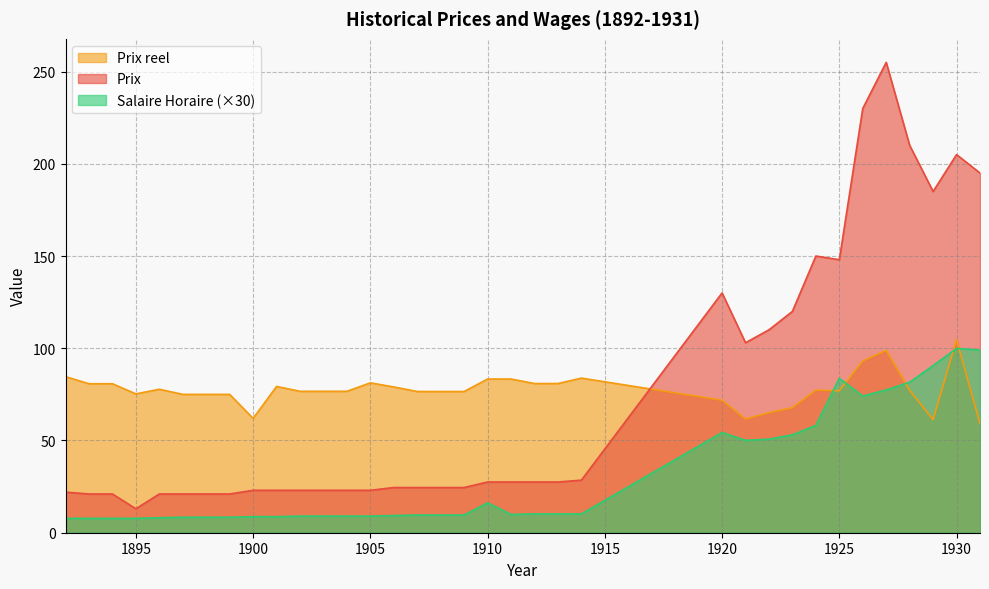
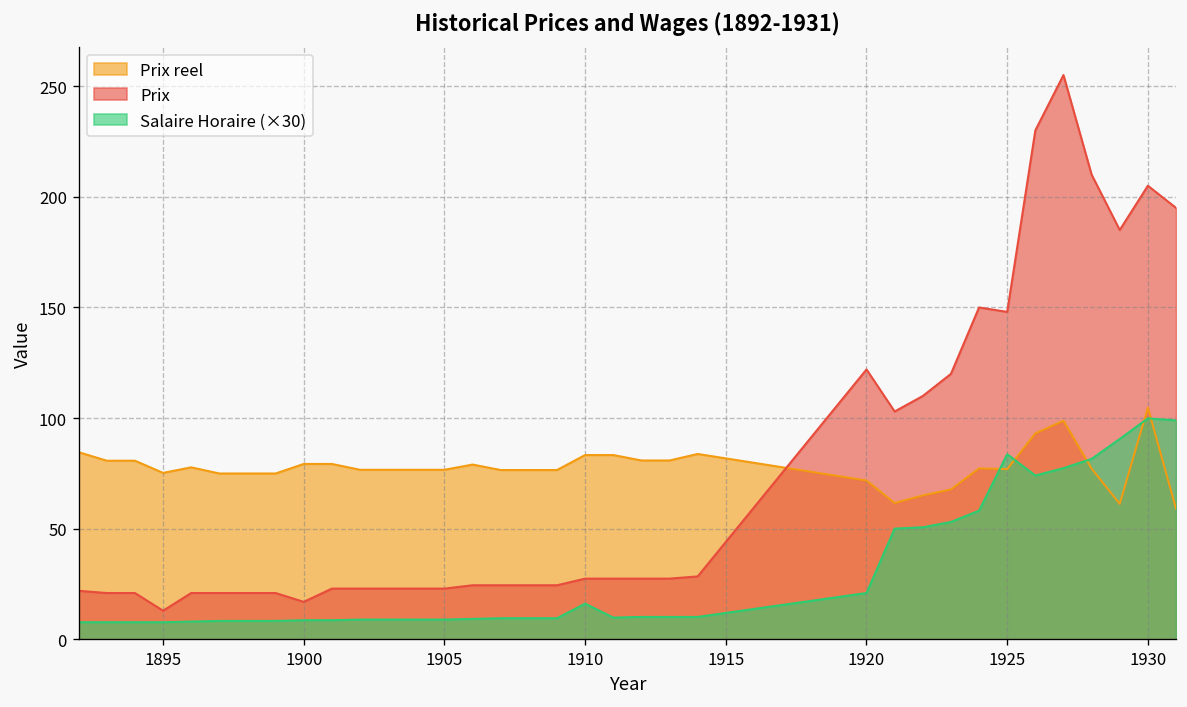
  {
    "Prix reel": {
      "1895": 75,
-     "1900": 62,
-     "1905": 81,
+     "1900": 79,
+     "1905": 77,
      "1910": 83,
      "1920": 72,
      "1925": 77,
      "1930": 105
    },
    "Prix": {
      "1895": 13,
-     "1900": 23,
+     "1900": 17,
      "1905": 23,
      "1910": 28,
-     "1920": 130,
+     "1920": 122,
      "1925": 148,
      "1930": 205
    },
    "Salaire Horaire (×30)": {
      "1895": 8,
      "1900": 9,
      "1905": 9,
      "1910": 16,
-     "1920": 54,
+     "1920": 21,
      "1925": 84,
      "1930": 100
    }
  }
